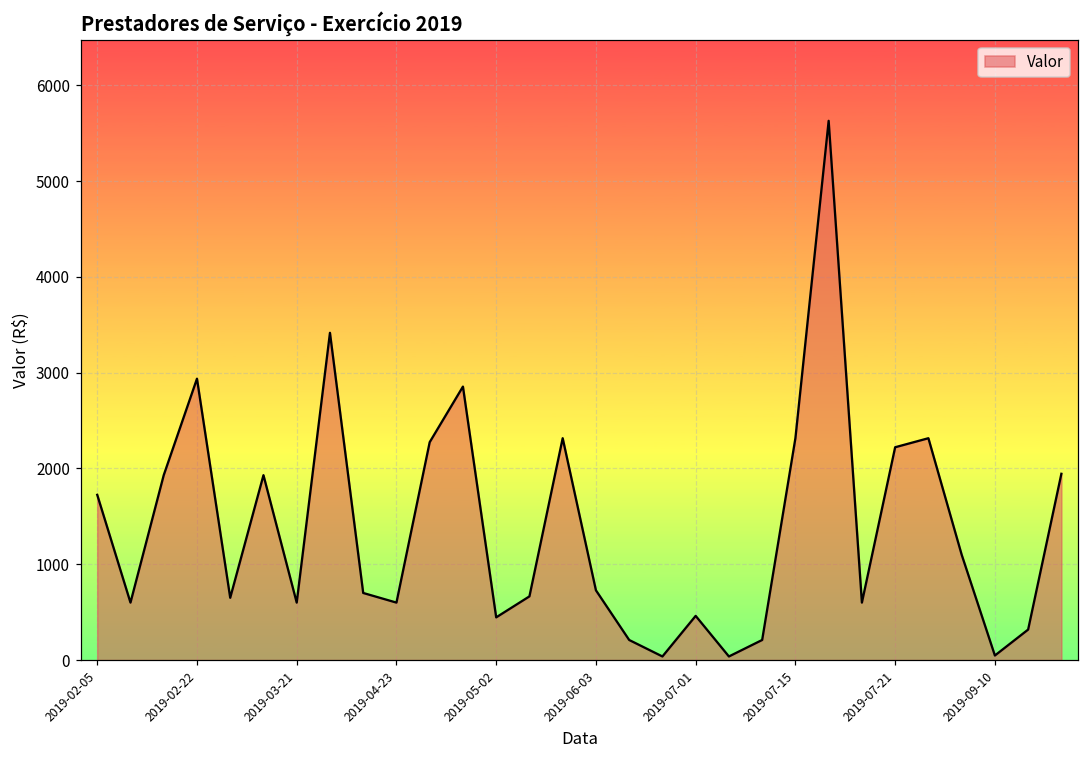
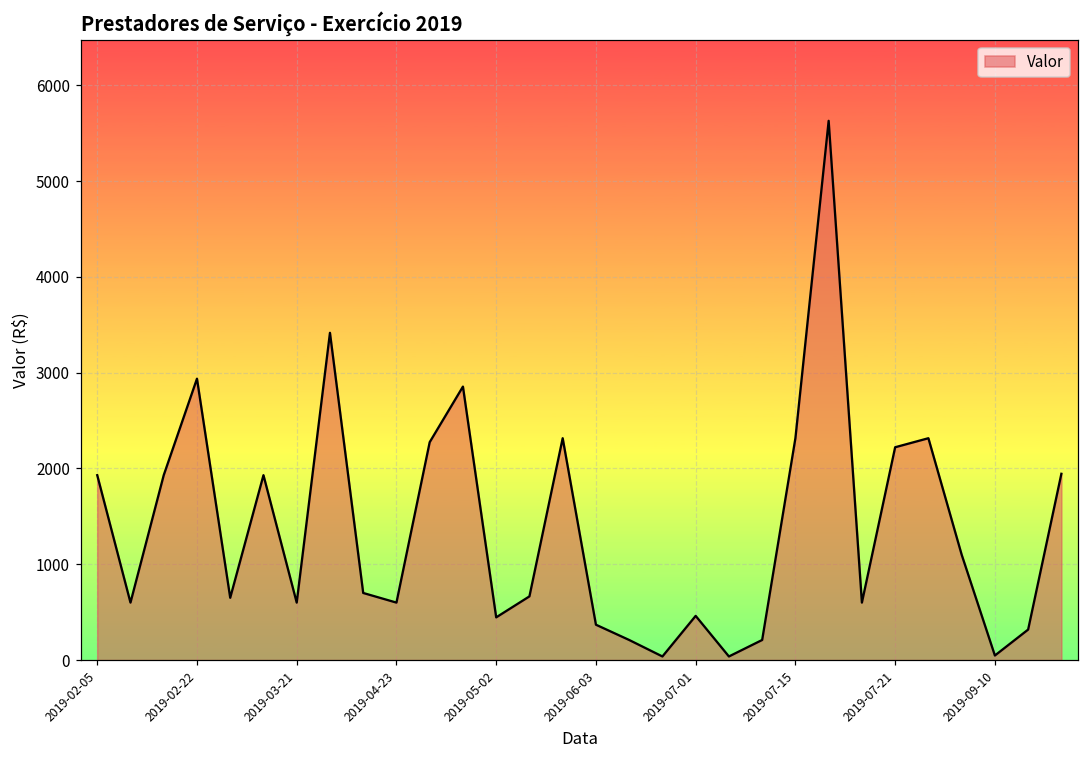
  {
-   "2019-02-05": 1700,
+   "2019-02-05": 1900,
    "2019-02-22": 2900,
    "2019-05-02": 400,
-   "2019-06-03": 700,
+   "2019-06-03": 400,
    "2019-07-01": 500,
    "2019-07-15": 2300,
    "2019-07-21": 2200
  }
